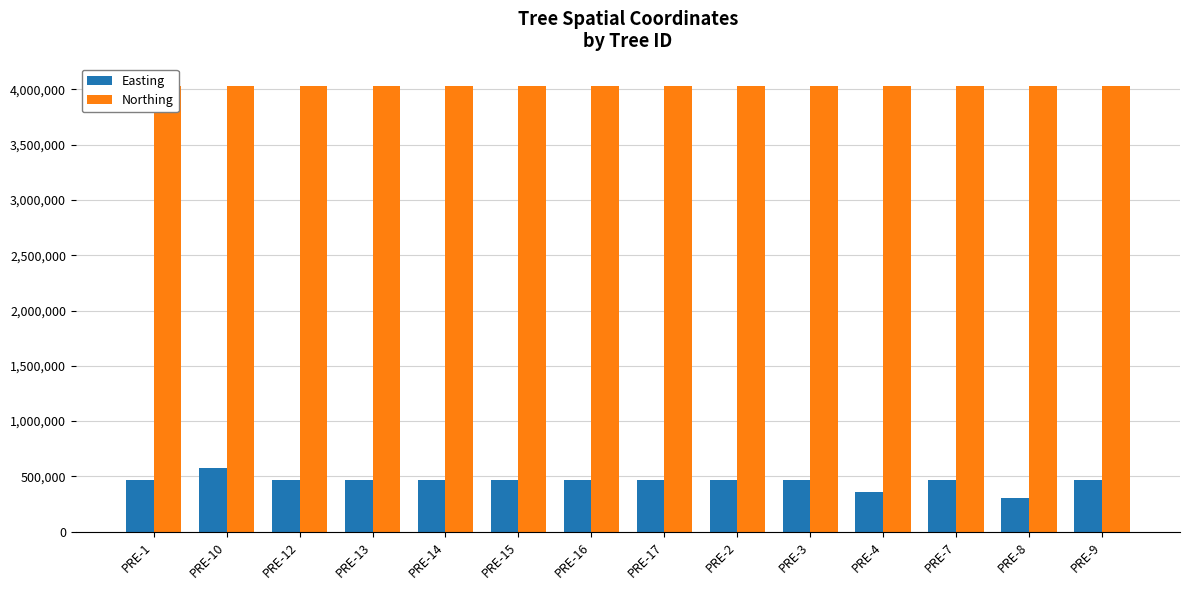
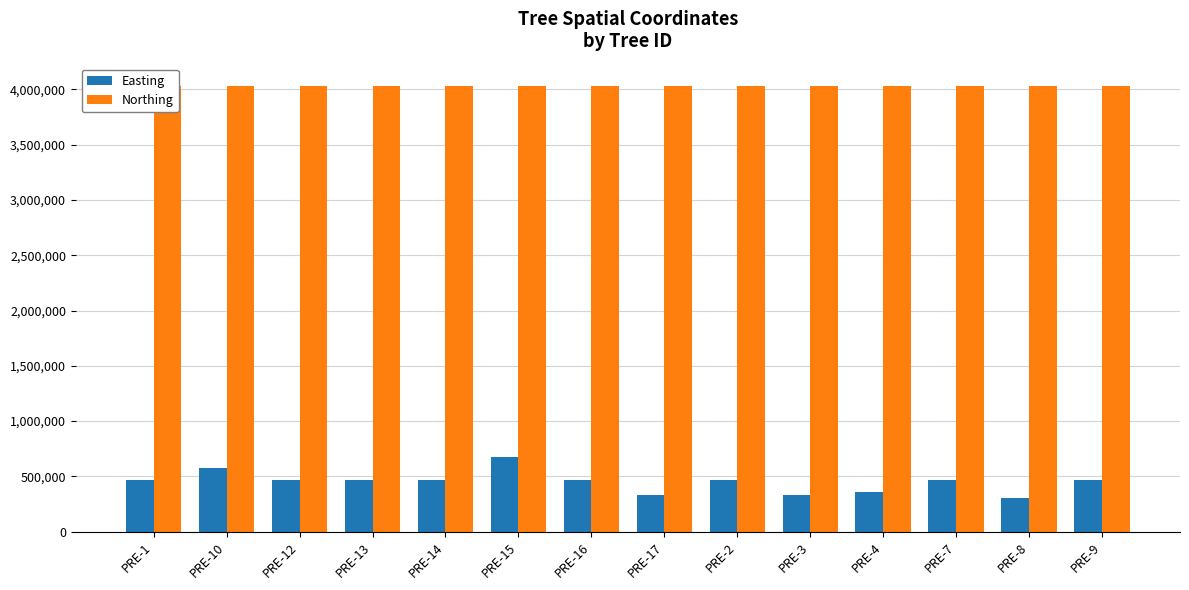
  {
    "Easting": {
      "PRE-1": "470,000",
      "PRE-10": "580,000",
      "PRE-12": "470,000",
      "PRE-13": "470,000",
      "PRE-14": "470,000",
-     "PRE-15": "470,000",
+     "PRE-15": "680,000",
      "PRE-16": "470,000",
-     "PRE-17": "470,000",
+     "PRE-17": "330,000",
      "PRE-2": "470,000",
-     "PRE-3": "470,000",
+     "PRE-3": "330,000",
      "PRE-4": "360,000",
      "PRE-7": "470,000",
      "PRE-8": "310,000",
      "PRE-9": "470,000"
    },
    "Northing": {
      "PRE-10": "4,030,000",
      "PRE-12": "4,030,000",
      "PRE-13": "4,030,000",
      "PRE-14": "4,030,000",
      "PRE-15": "4,030,000",
      "PRE-16": "4,030,000",
      "PRE-17": "4,030,000",
      "PRE-2": "4,030,000",
      "PRE-3": "4,030,000",
      "PRE-4": "4,030,000",
      "PRE-7": "4,030,000",
      "PRE-8": "4,030,000",
      "PRE-9": "4,030,000"
    }
  }
